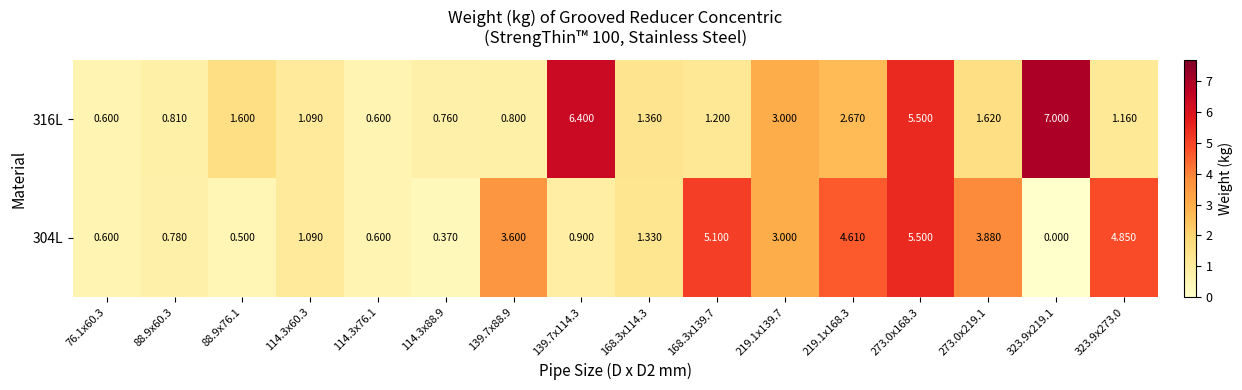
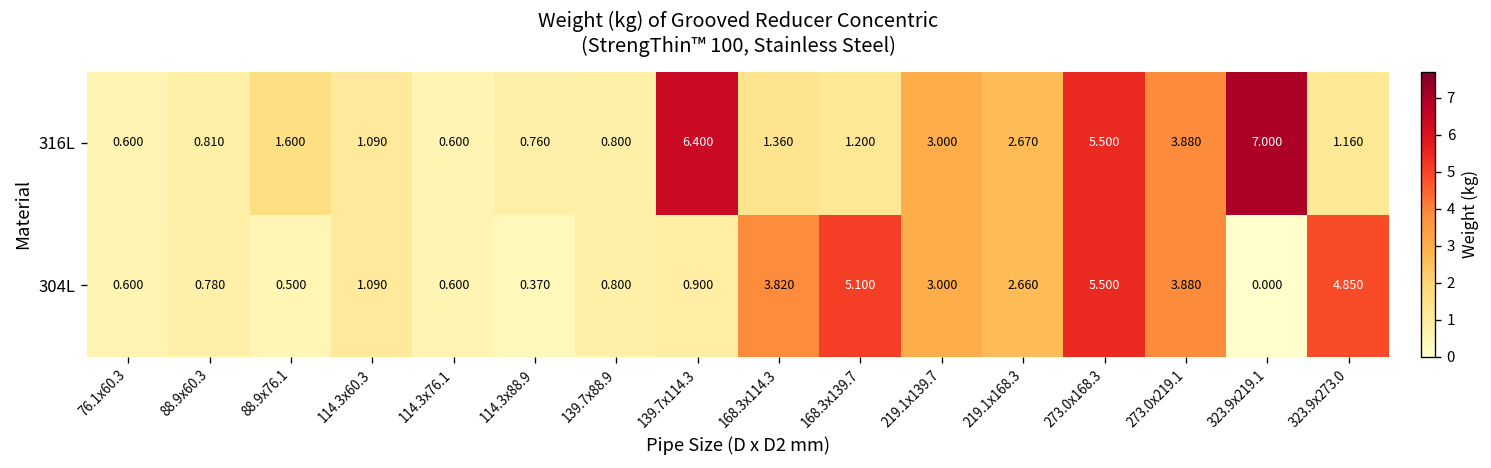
  {
    "316L": {
      "76.1x60.3": 0.600,
      "88.9x60.3": 0.810,
      "88.9x76.1": 1.600,
      "114.3x60.3": 1.090,
      "114.3x76.1": 0.600,
      "114.3x88.9": 0.760,
      "139.7x88.9": 0.800,
      "139.7x114.3": 6.400,
      "168.3x114.3": 1.360,
      "168.3x139.7": 1.200,
      "219.1x139.7": 3.000,
      "219.1x168.3": 2.670,
      "273.0x168.3": 5.500,
-     "273.0x219.1": 1.620,
+     "273.0x219.1": 3.880,
      "323.9x219.1": 7.000,
      "323.9x273.0": 1.160
    },
    "304L": {
      "76.1x60.3": 0.600,
      "88.9x60.3": 0.780,
      "88.9x76.1": 0.500,
      "114.3x60.3": 1.090,
      "114.3x76.1": 0.600,
      "114.3x88.9": 0.370,
-     "139.7x88.9": 3.600,
+     "139.7x88.9": 0.800,
      "139.7x114.3": 0.900,
-     "168.3x114.3": 1.330,
+     "168.3x114.3": 3.820,
      "168.3x139.7": 5.100,
      "219.1x139.7": 3.000,
-     "219.1x168.3": 4.610,
+     "219.1x168.3": 2.660,
      "273.0x168.3": 5.500,
      "273.0x219.1": 3.880,
      "323.9x219.1": 0.000,
      "323.9x273.0": 4.850
    }
  }
